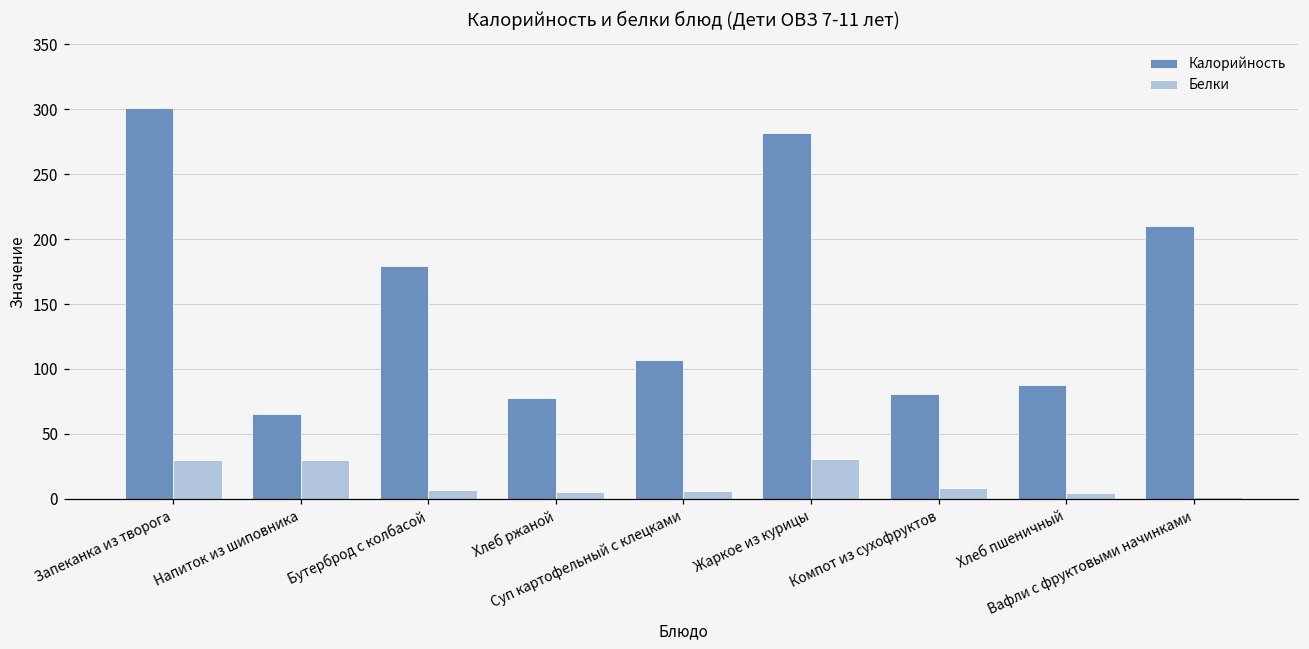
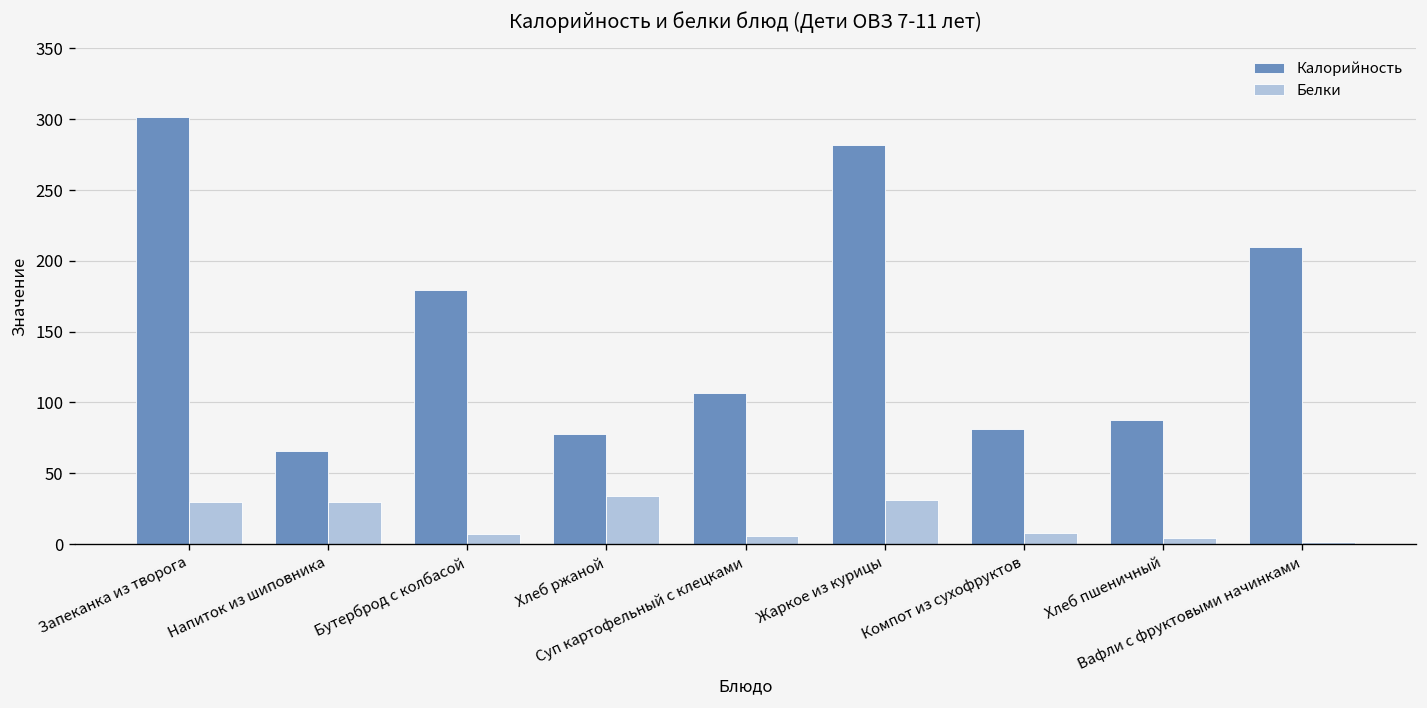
  {
    "Калорийность": {
      "Запеканка из творога": 301,
      "Напиток из шиповника": 65,
      "Бутерброд с колбасой": 179,
      "Хлеб ржаной": 78,
      "Суп картофельный с клецками": 107,
      "Жаркое из курицы": 282,
      "Компот из сухофруктов": 81,
      "Хлеб пшеничный": 87,
      "Вафли с фруктовыми начинками": 210
    },
    "Белки": {
      "Запеканка из творога": 30,
      "Напиток из шиповника": 30,
      "Бутерброд с колбасой": 7,
-     "Хлеб ржаной": 5,
+     "Хлеб ржаной": 34,
      "Суп картофельный с клецками": 6,
      "Жаркое из курицы": 31,
      "Компот из сухофруктов": 8,
      "Хлеб пшеничный": 5
    }
  }
